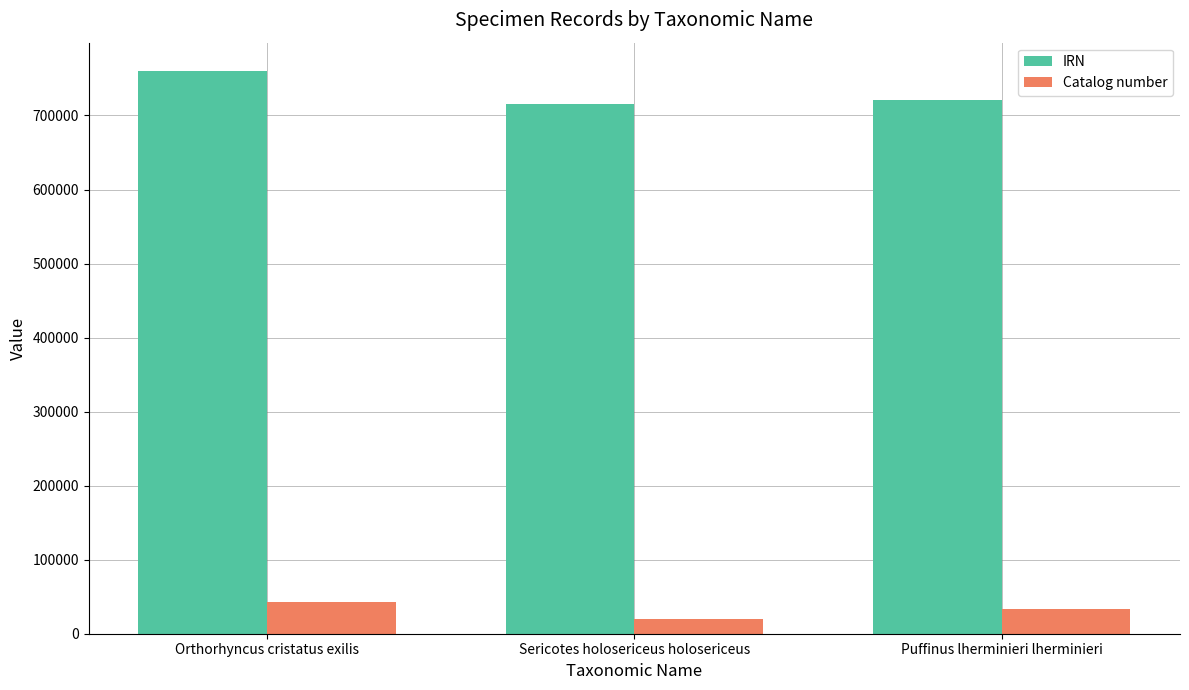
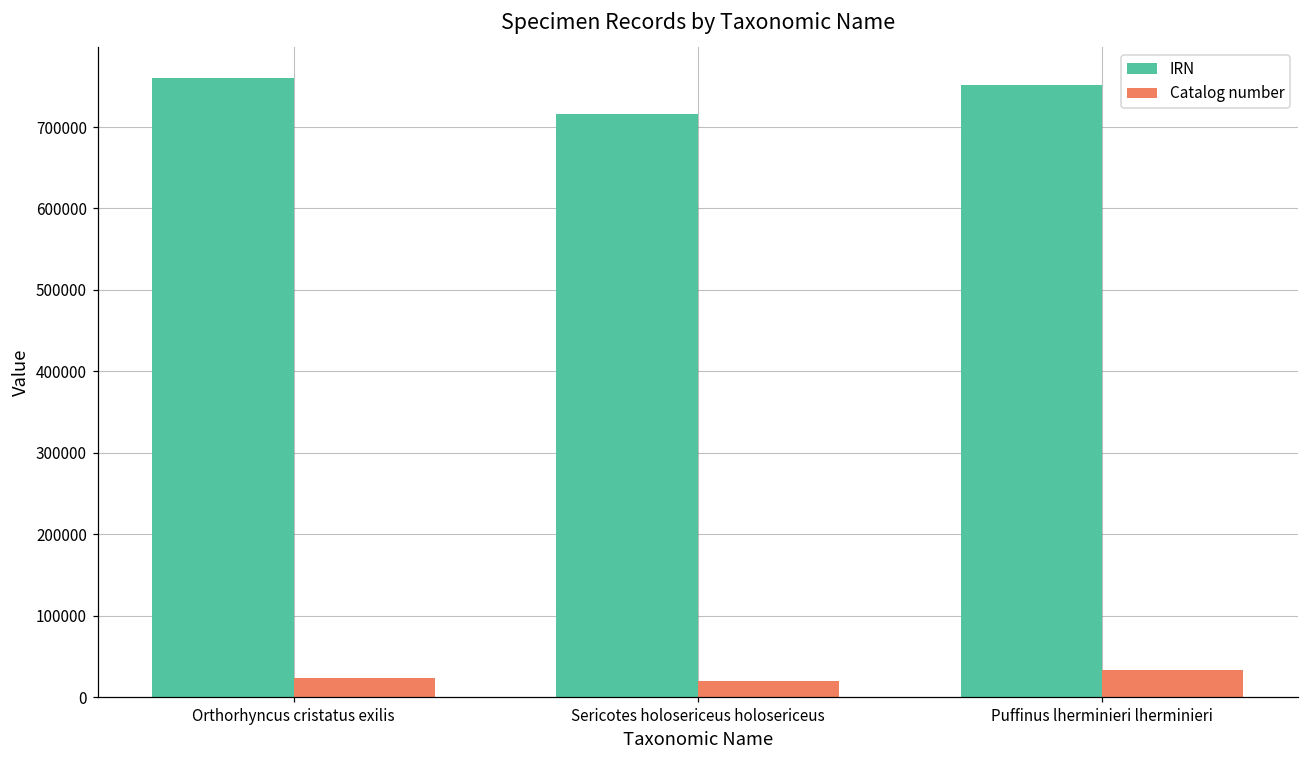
  {
    "IRN": {
      "Orthorhyncus cristatus exilis": 760000,
      "Sericotes holosericeus holosericeus": 720000,
-     "Puffinus lherminieri lherminieri": 720000
+     "Puffinus lherminieri lherminieri": 750000
    },
    "Catalog number": {
-     "Orthorhyncus cristatus exilis": 40000,
+     "Orthorhyncus cristatus exilis": 20000,
      "Sericotes holosericeus holosericeus": 20000,
      "Puffinus lherminieri lherminieri": 30000
    }
  }
